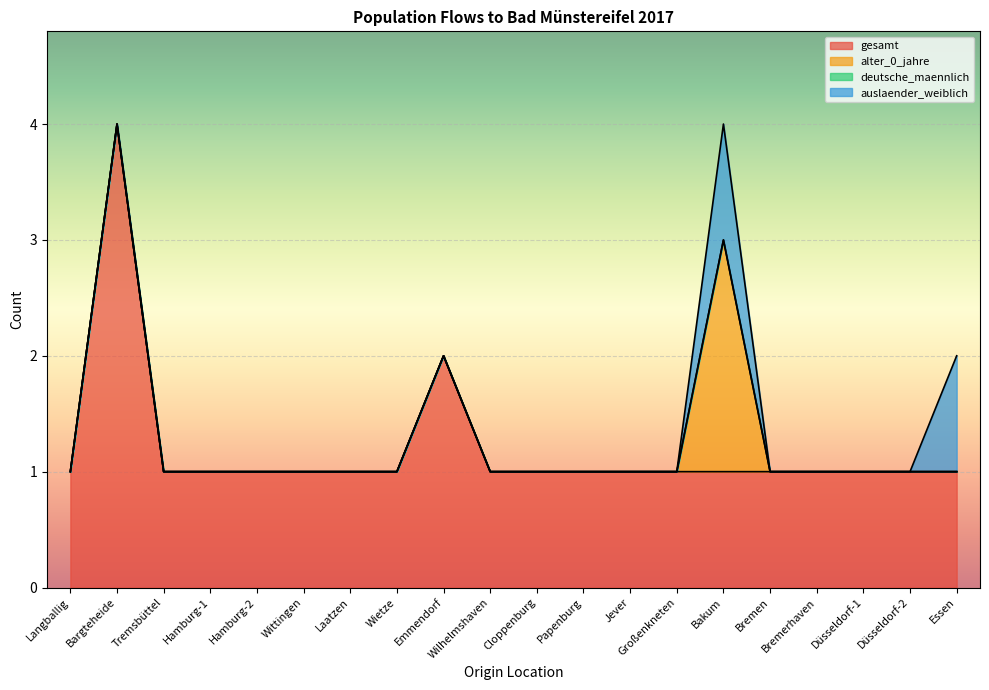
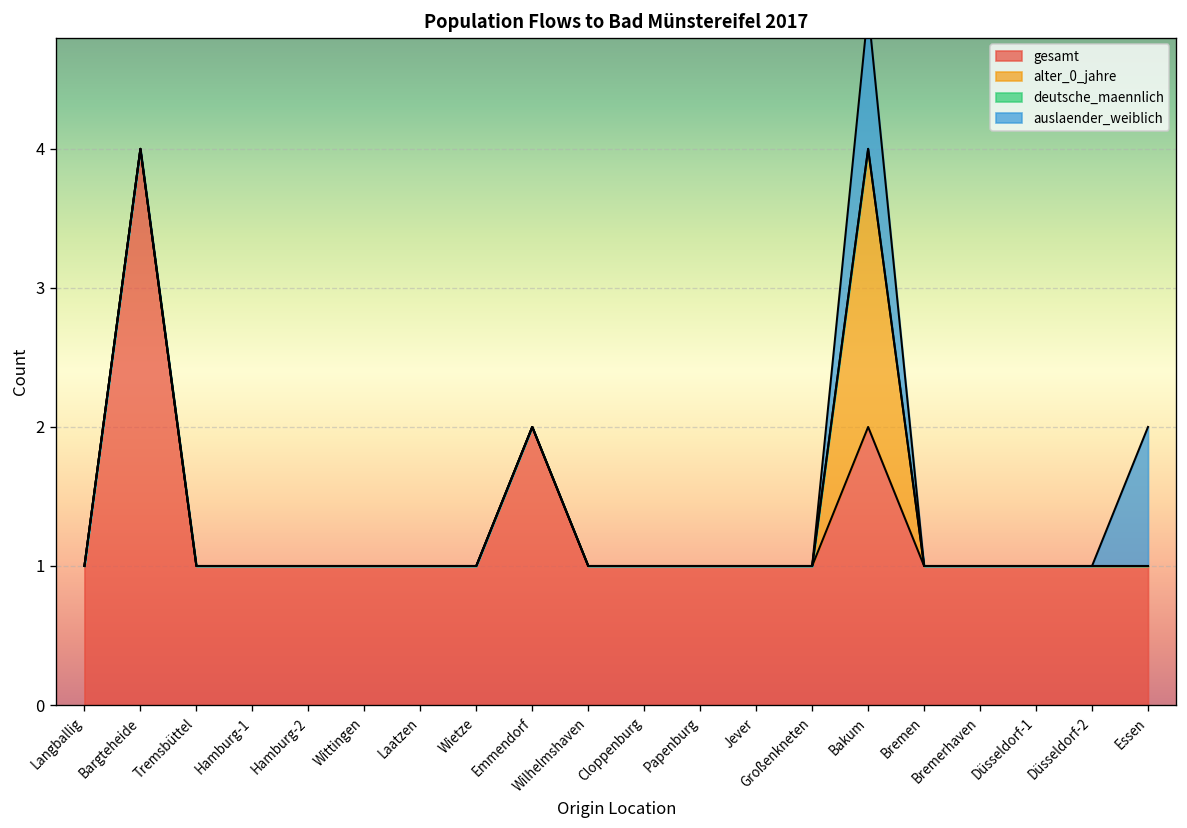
  {
    "gesamt": {
-     "Bakum": 1
+     "Bakum": 2
    },
    "auslaender_weiblich": {
      "Essen": 1
    }
  }
